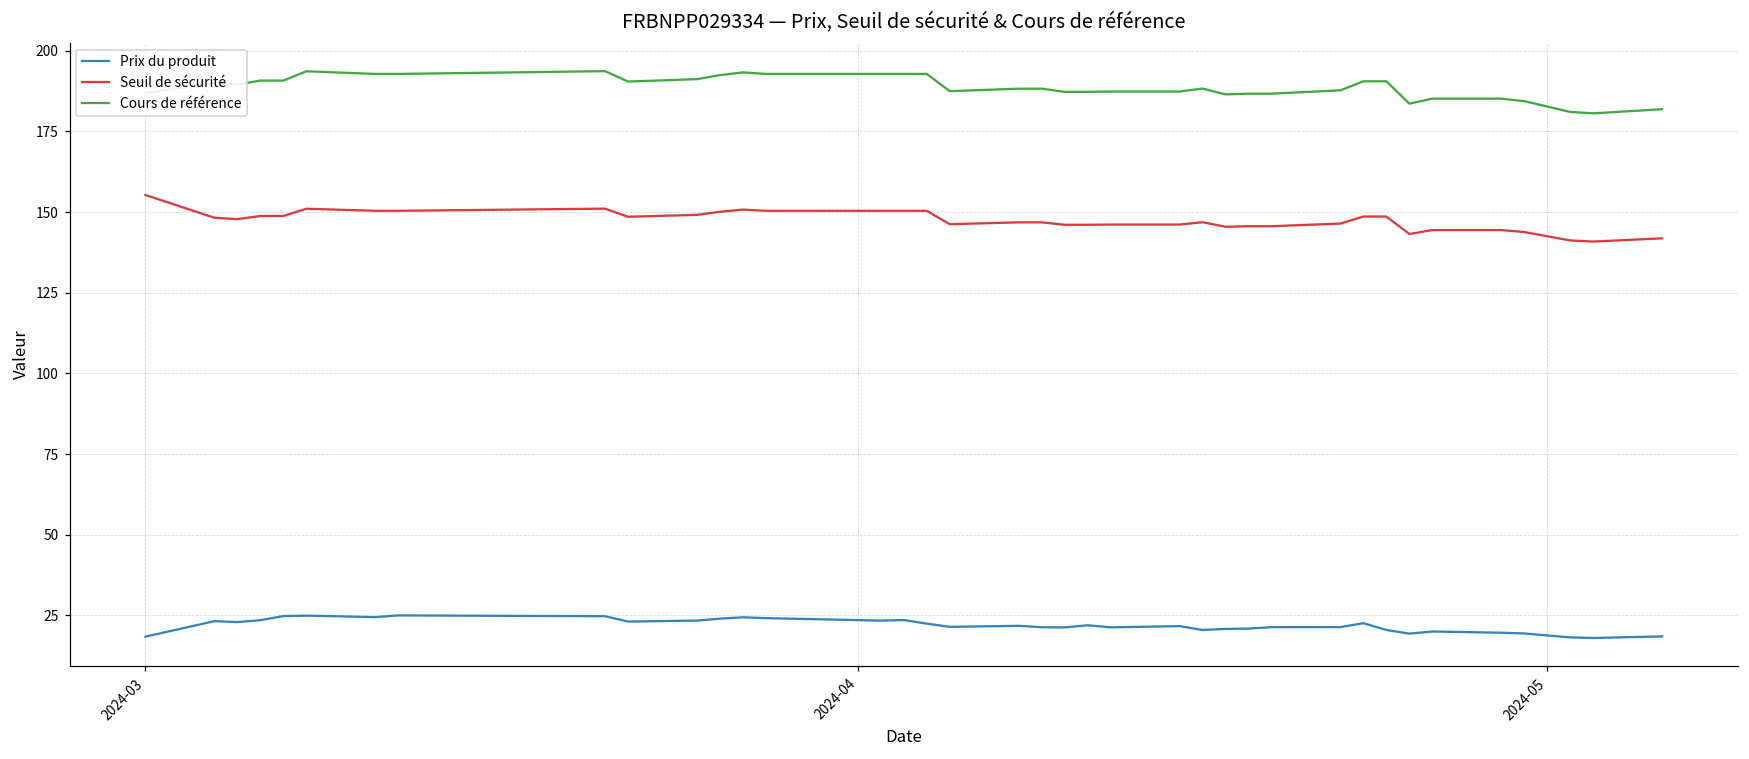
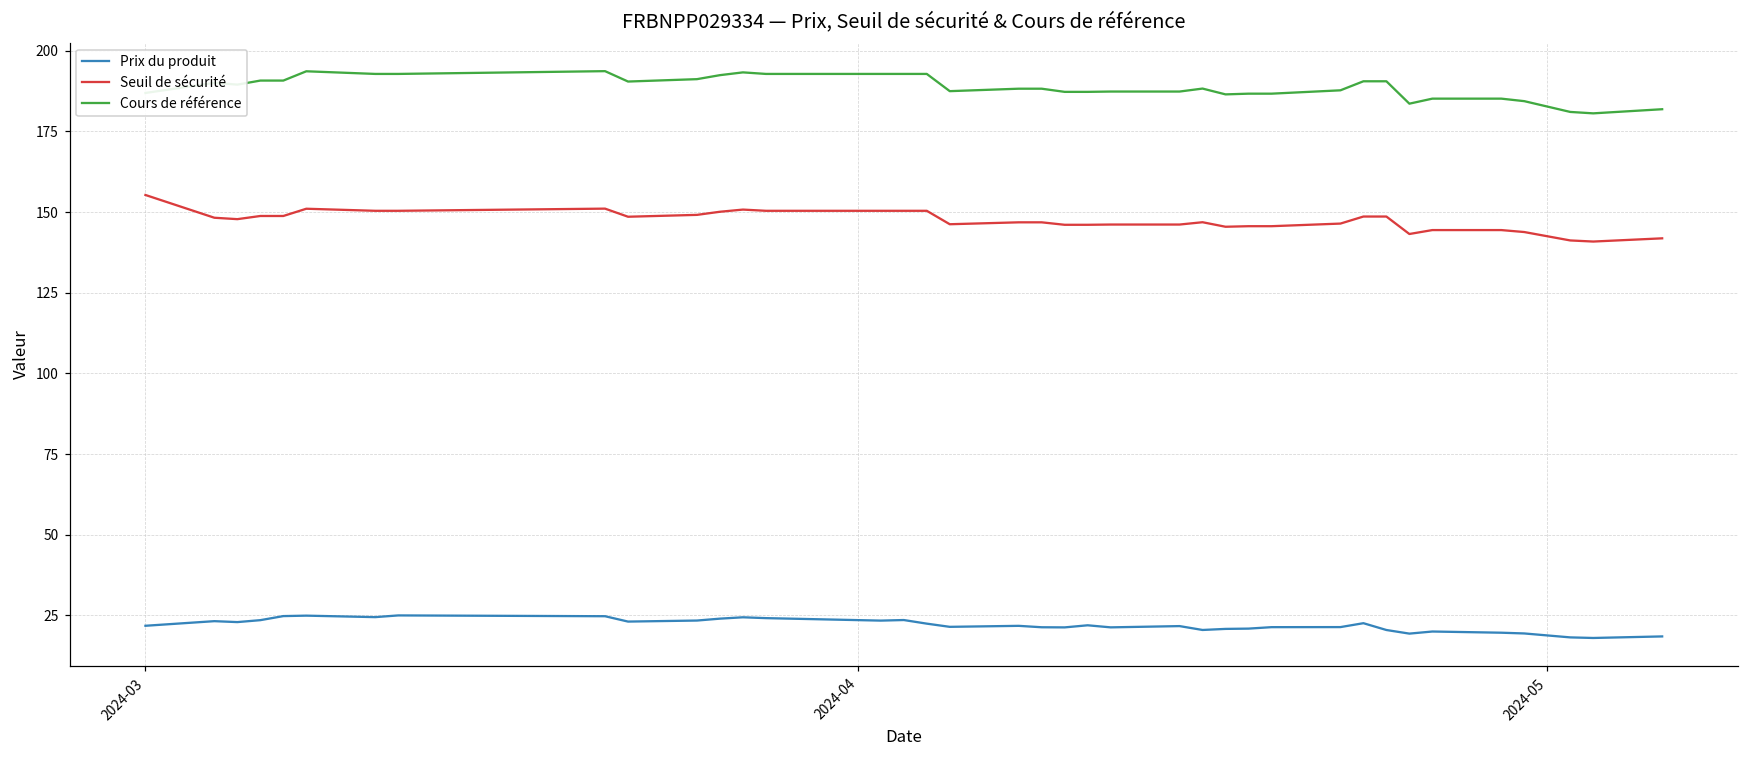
  {
    "Prix du produit": {
-     "2024-03": 18
+     "2024-03": 22
    },
    "Seuil de sécurité": {
      "2024-03": 155
    }
  }
